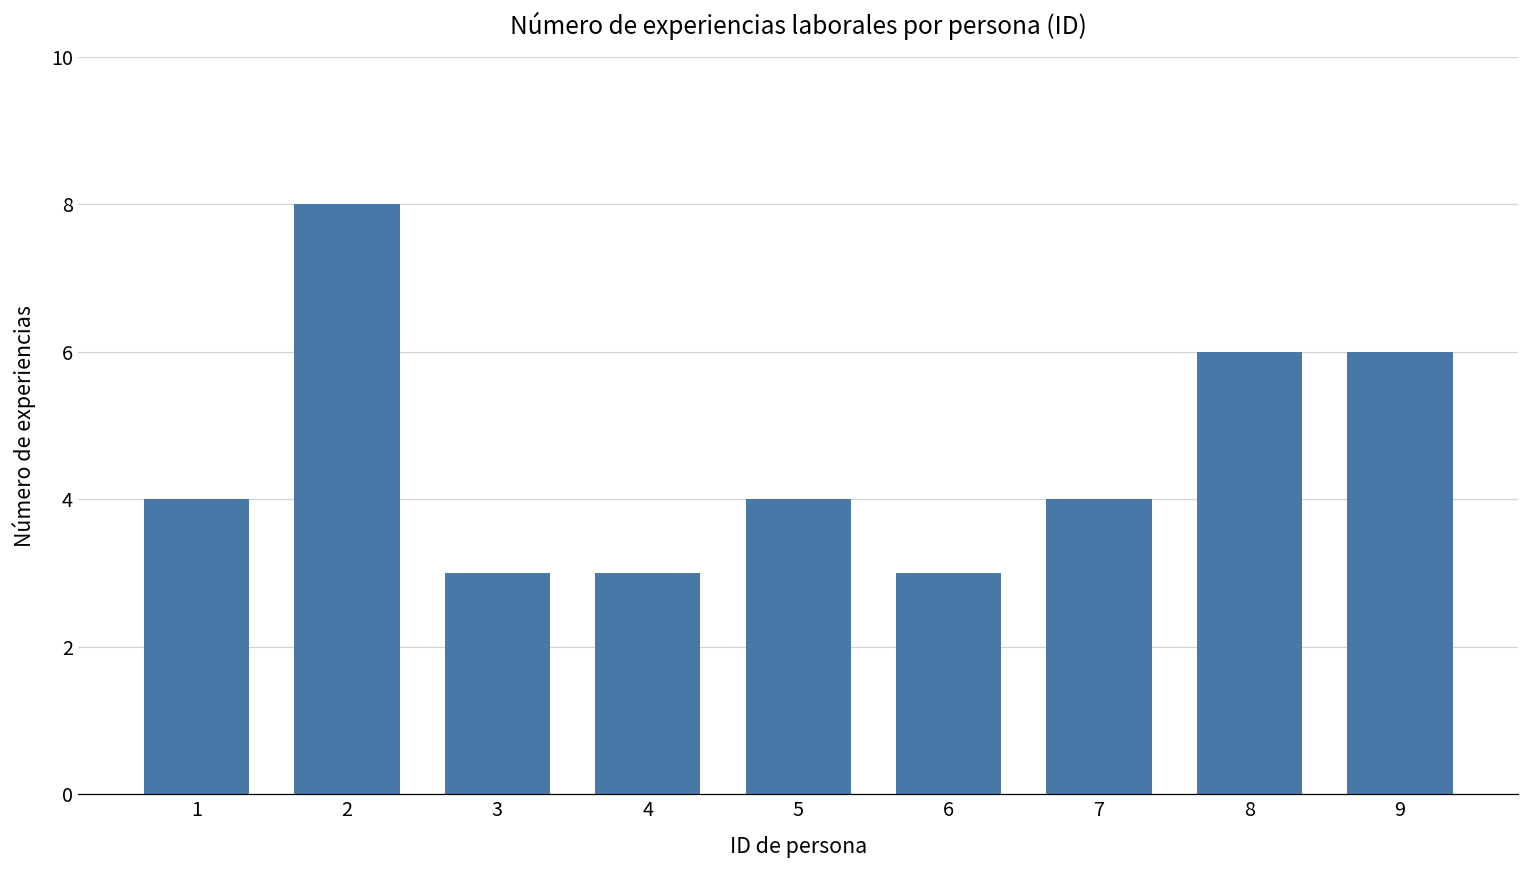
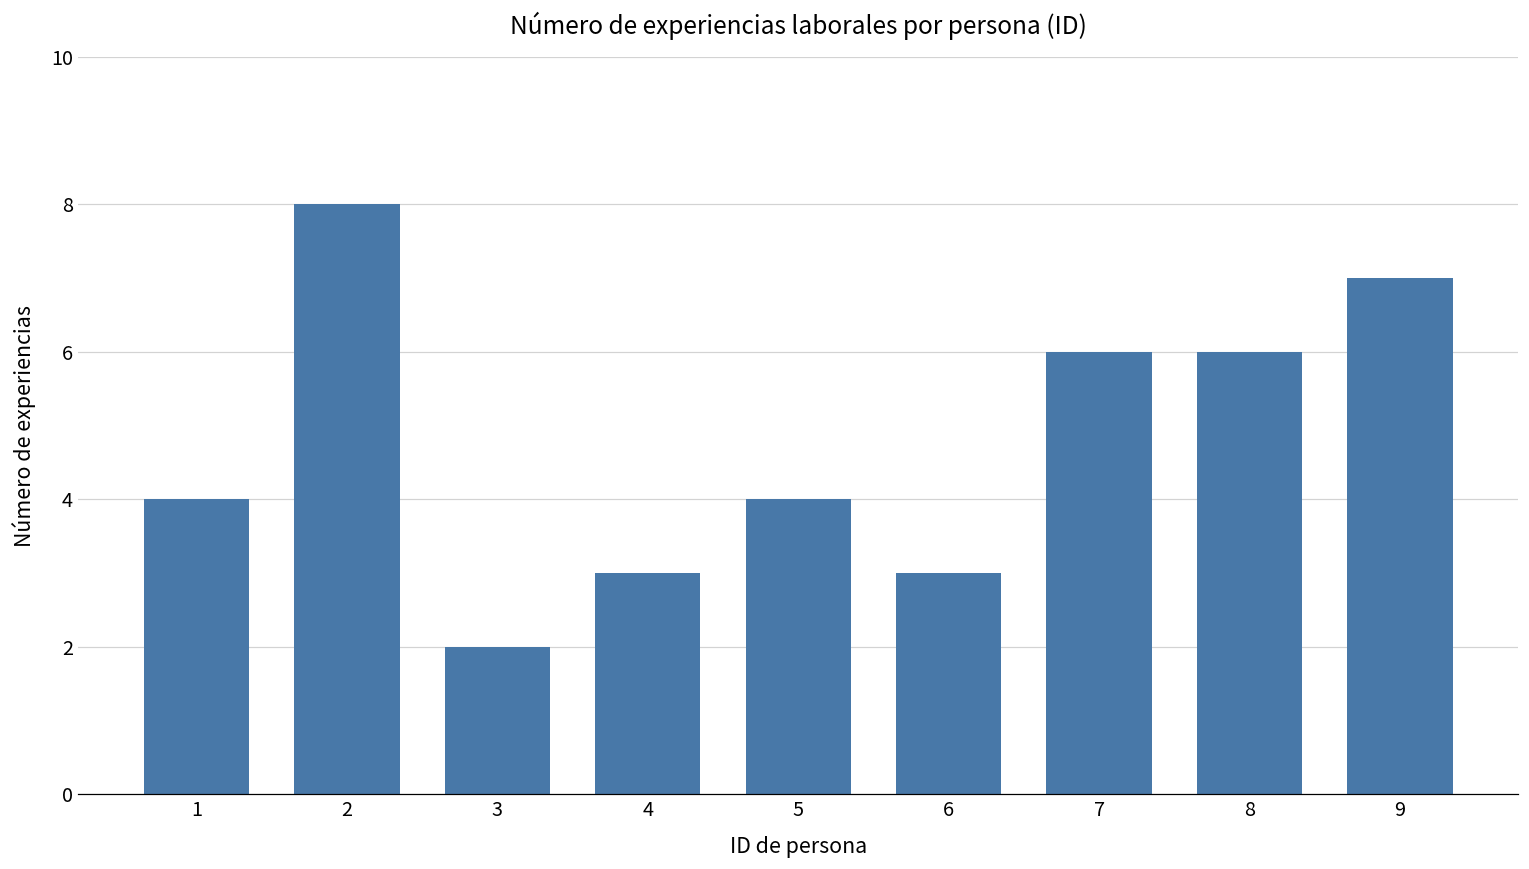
  {
    "1": 4,
    "2": 8,
-   "3": 3,
+   "3": 2,
    "4": 3,
    "5": 4,
    "6": 3,
-   "7": 4,
+   "7": 6,
    "8": 6,
-   "9": 6
+   "9": 7
  }
